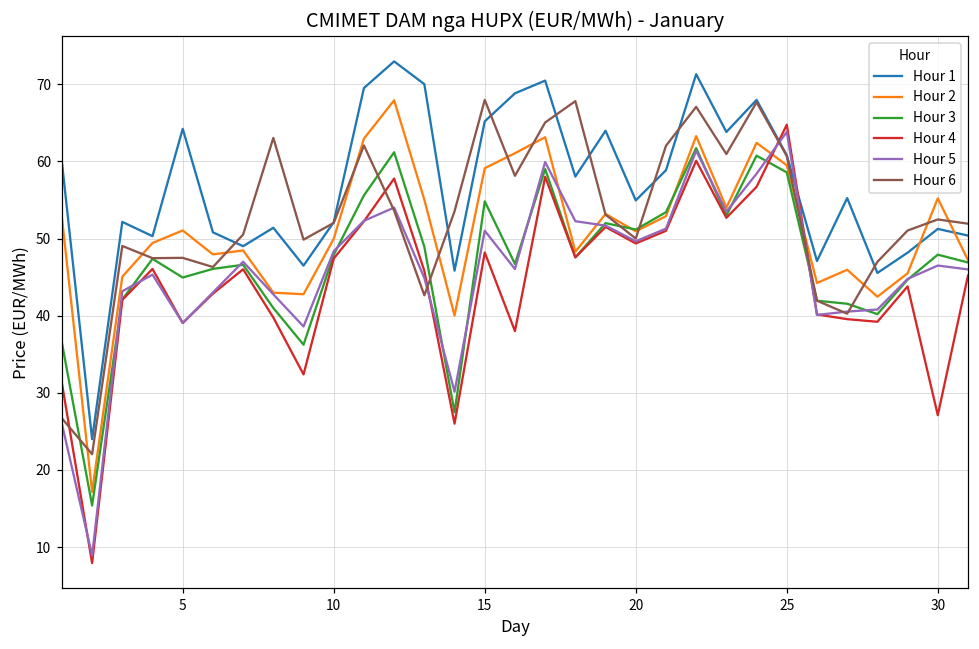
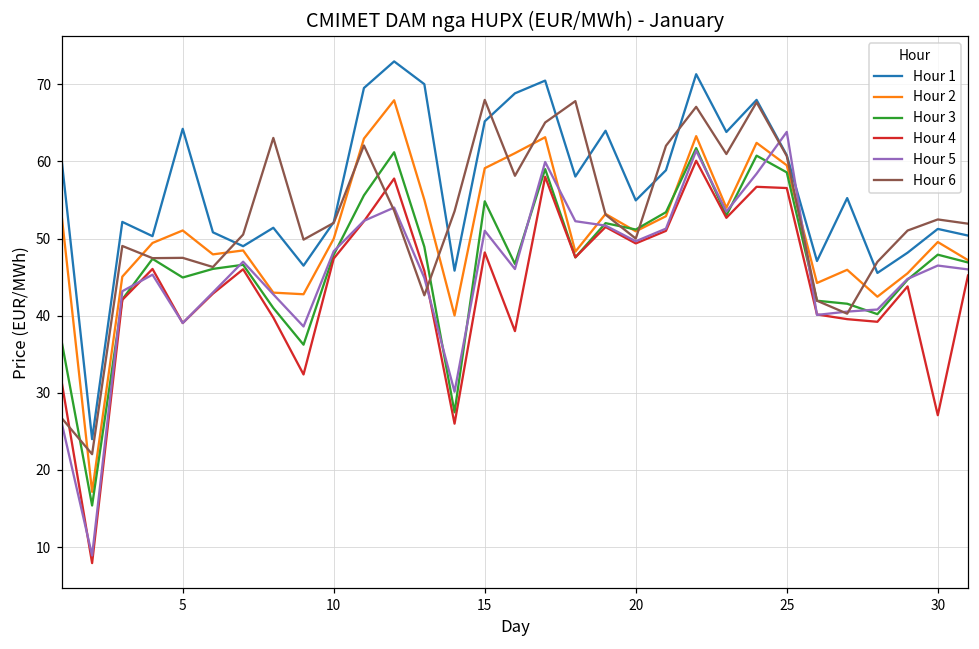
  {
    "Hour 1": {
      "5": 64,
      "15": 65,
      "20": 55,
      "30": 51
    },
    "Hour 2": {
      "5": 51,
      "10": 50,
      "15": 59,
      "25": 60,
-     "30": 55
+     "30": 50
    },
    "Hour 3": {
      "5": 45,
      "10": 48,
      "15": 55,
      "25": 59,
      "30": 48
    },
    "Hour 4": {
      "10": 47,
      "15": 48,
-     "25": 65,
+     "25": 57,
      "30": 27
    },
    "Hour 5": {
      "10": 48,
      "15": 51,
      "25": 64,
      "30": 47
    },
    "Hour 6": {
      "5": 48,
      "15": 68,
      "30": 52
    }
  }
